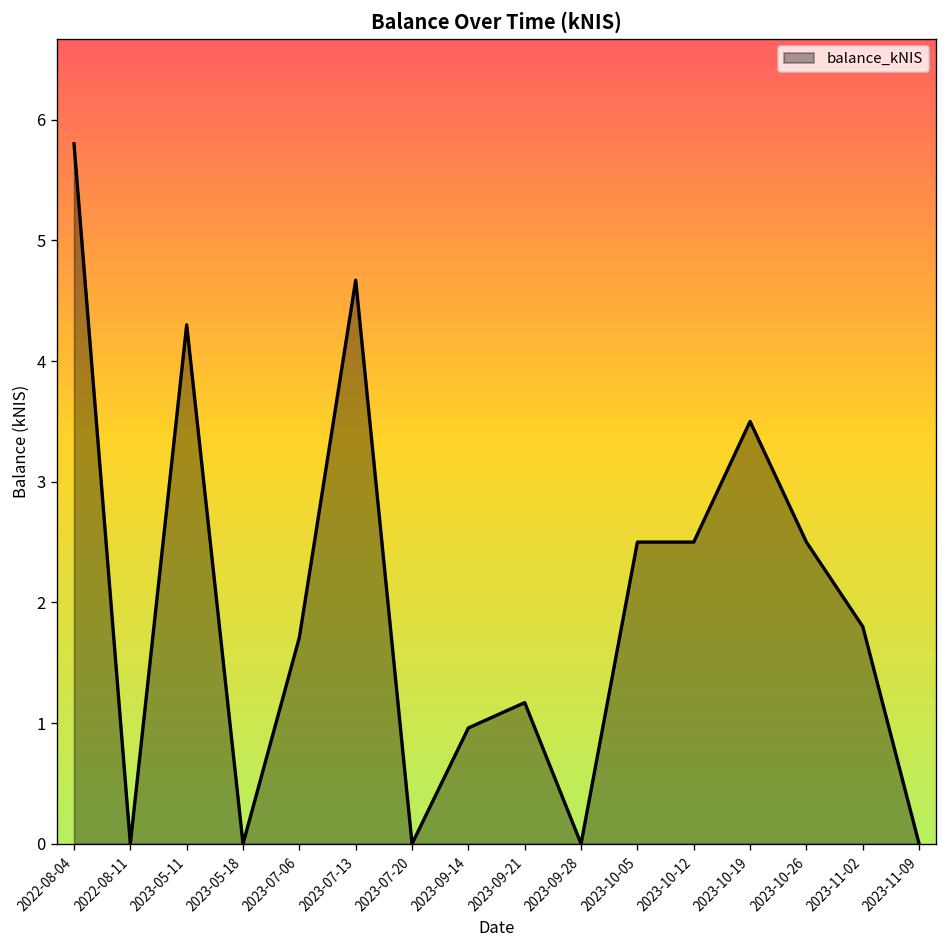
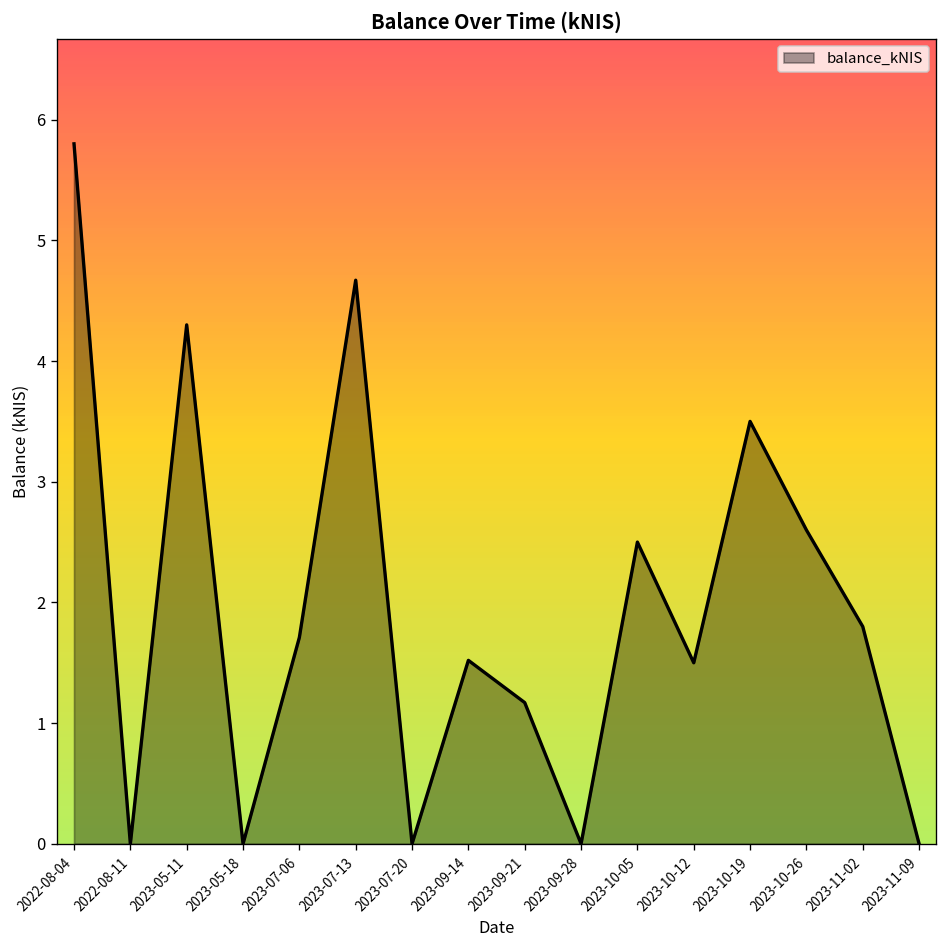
  {
    "2022-08-04": 5.80,
    "2022-08-11": 0.00,
    "2023-05-11": 4.30,
    "2023-05-18": 0.00,
    "2023-07-06": 1.71,
    "2023-07-13": 4.67,
    "2023-07-20": 0.00,
-   "2023-09-14": 0.96,
+   "2023-09-14": 1.52,
    "2023-09-21": 1.17,
    "2023-09-28": 0.00,
    "2023-10-05": 2.50,
-   "2023-10-12": 2.5,
+   "2023-10-12": 1.5,
    "2023-10-19": 3.50,
-   "2023-10-26": 2.5,
+   "2023-10-26": 2.6,
    "2023-11-02": 1.80,
    "2023-11-09": 0.00
  }
